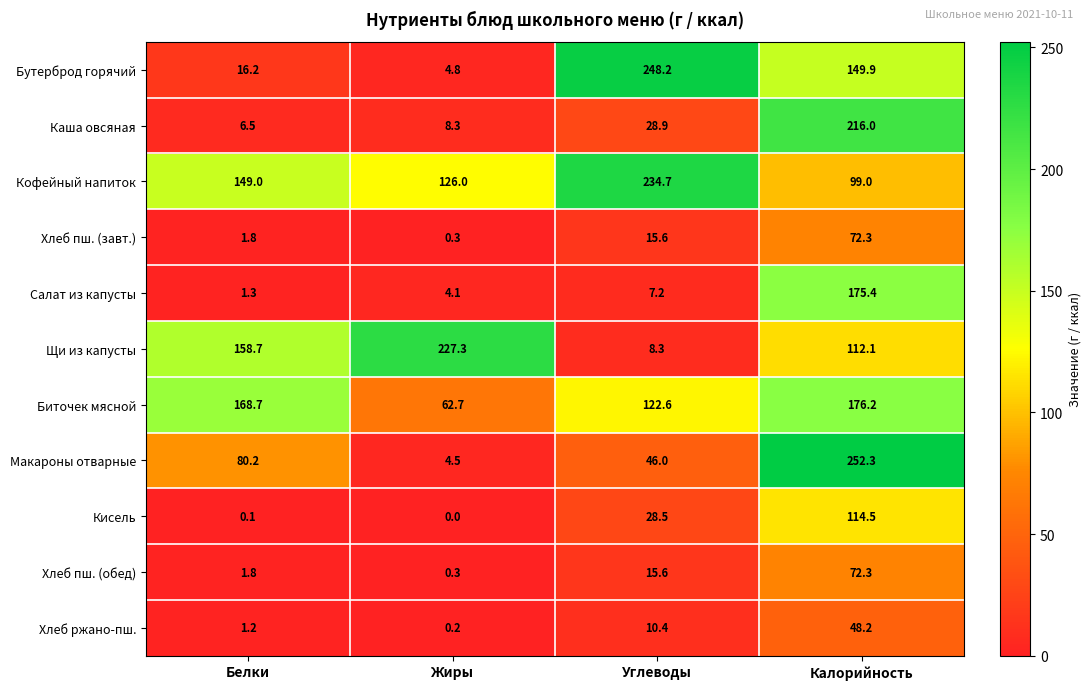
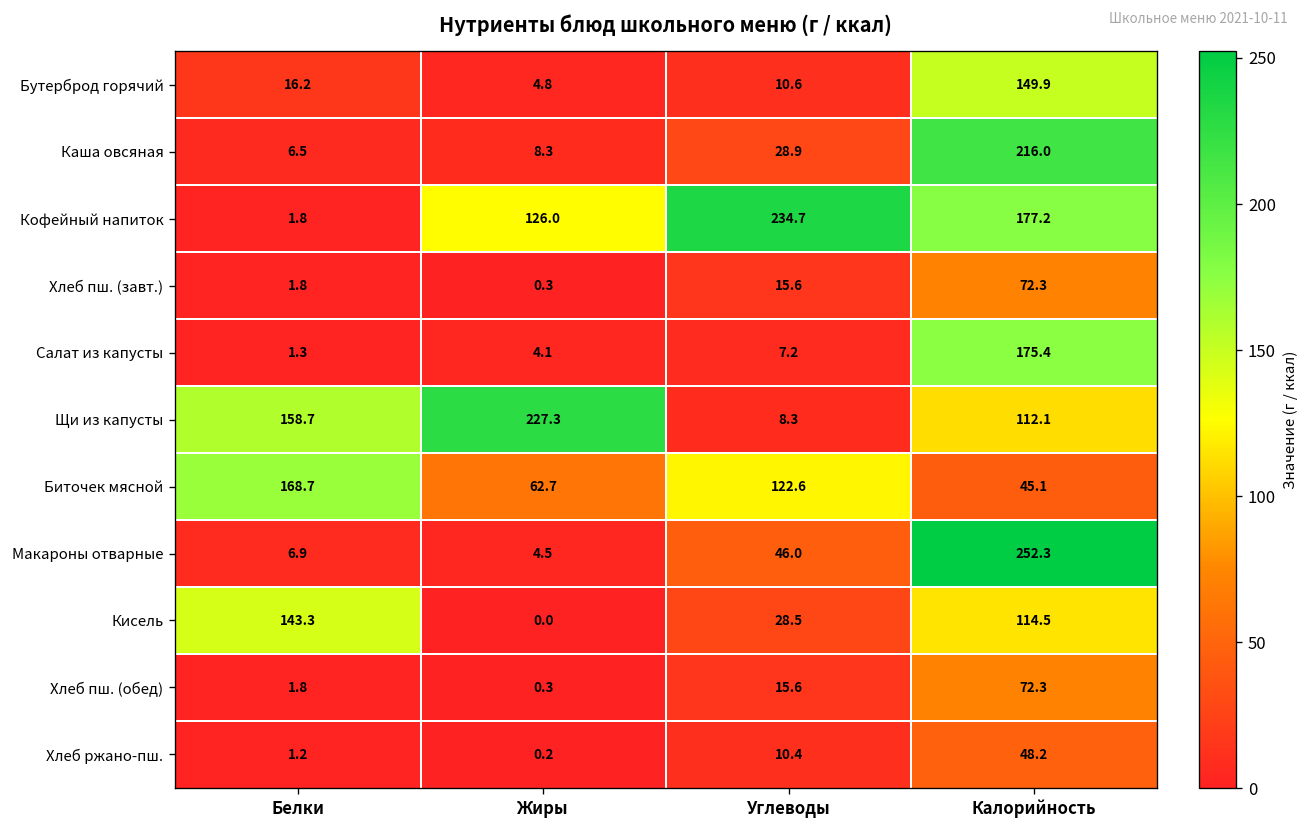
  {
    "Бутерброд горячий": {
      "Белки": 16.2,
      "Жиры": 4.8,
-     "Углеводы": 248.2,
+     "Углеводы": 10.6,
      "Калорийность": 149.9
    },
    "Каша овсяная": {
      "Белки": 6.5,
      "Жиры": 8.3,
      "Углеводы": 28.9,
      "Калорийность": 216.0
    },
    "Кофейный напиток": {
-     "Белки": 149.0,
+     "Белки": 1.8,
      "Жиры": 126.0,
      "Углеводы": 234.7,
-     "Калорийность": 99.0
+     "Калорийность": 177.2
    },
    "Хлеб пш. (завт.)": {
      "Белки": 1.8,
      "Жиры": 0.3,
      "Углеводы": 15.6,
      "Калорийность": 72.3
    },
    "Салат из капусты": {
      "Белки": 1.3,
      "Жиры": 4.1,
      "Углеводы": 7.2,
      "Калорийность": 175.4
    },
    "Щи из капусты": {
      "Белки": 158.7,
      "Жиры": 227.3,
      "Углеводы": 8.3,
      "Калорийность": 112.1
    },
    "Биточек мясной": {
      "Белки": 168.7,
      "Жиры": 62.7,
      "Углеводы": 122.6,
-     "Калорийность": 176.2
+     "Калорийность": 45.1
    },
    "Макароны отварные": {
-     "Белки": 80.2,
+     "Белки": 6.9,
      "Жиры": 4.5,
      "Углеводы": 46.0,
      "Калорийность": 252.3
    },
    "Кисель": {
-     "Белки": 0.1,
+     "Белки": 143.3,
      "Жиры": 0.0,
      "Углеводы": 28.5,
      "Калорийность": 114.5
    },
    "Хлеб пш. (обед)": {
      "Белки": 1.8,
      "Жиры": 0.3,
      "Углеводы": 15.6,
      "Калорийность": 72.3
    },
    "Хлеб ржано-пш.": {
      "Белки": 1.2,
      "Жиры": 0.2,
      "Углеводы": 10.4,
      "Калорийность": 48.2
    }
  }
